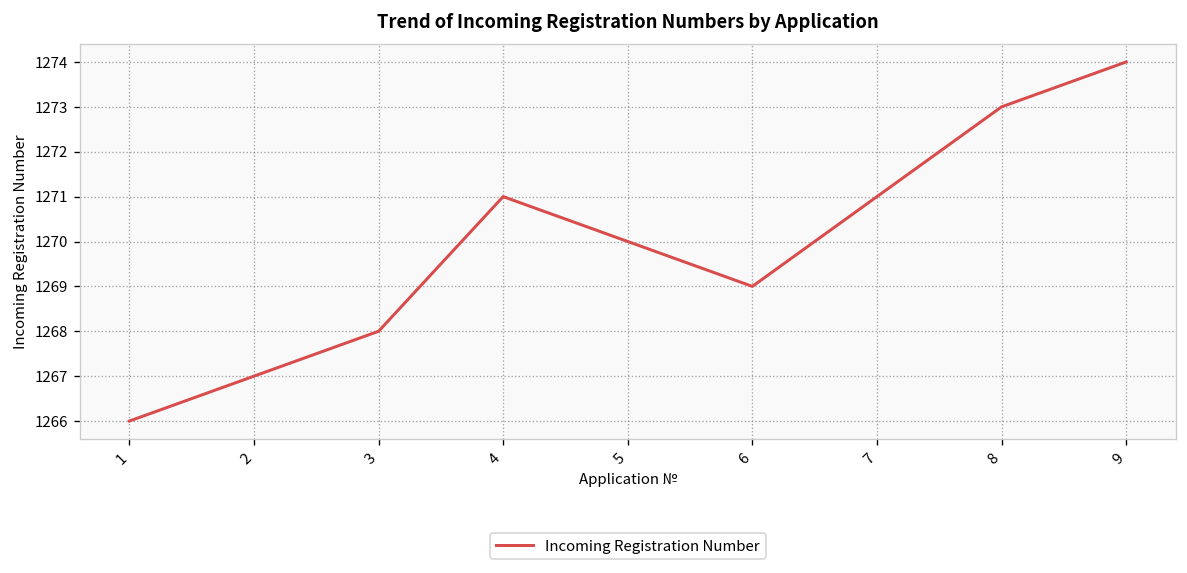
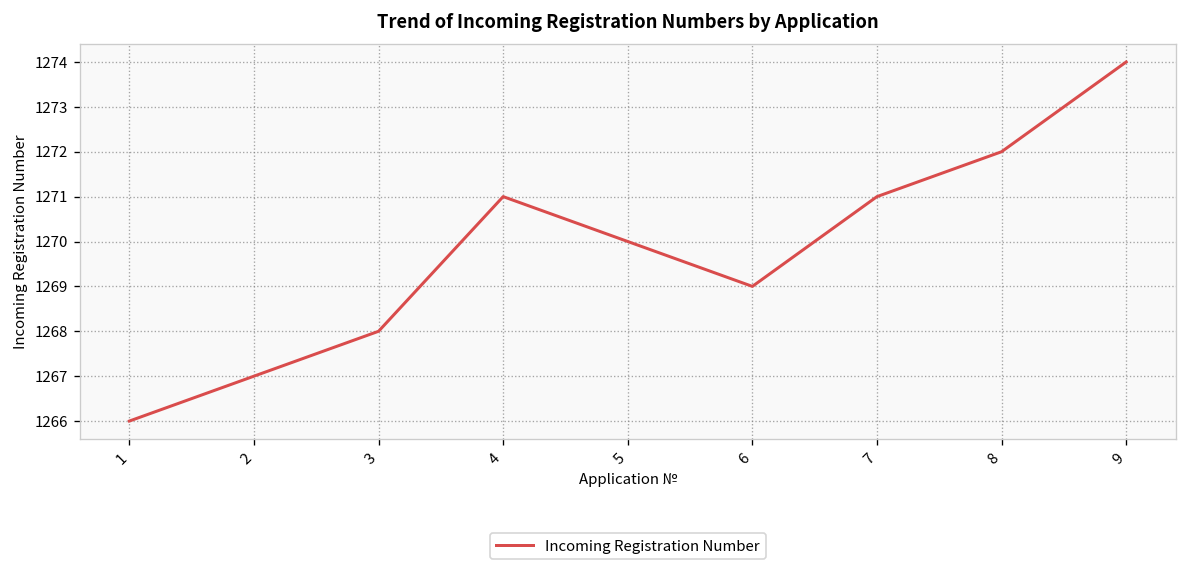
  {
    "1": 1266,
    "2": 1267,
    "3": 1268,
    "4": 1271,
    "5": 1270,
    "6": 1269,
    "7": 1271,
-   "8": 1273,
+   "8": 1272,
    "9": 1274
  }
